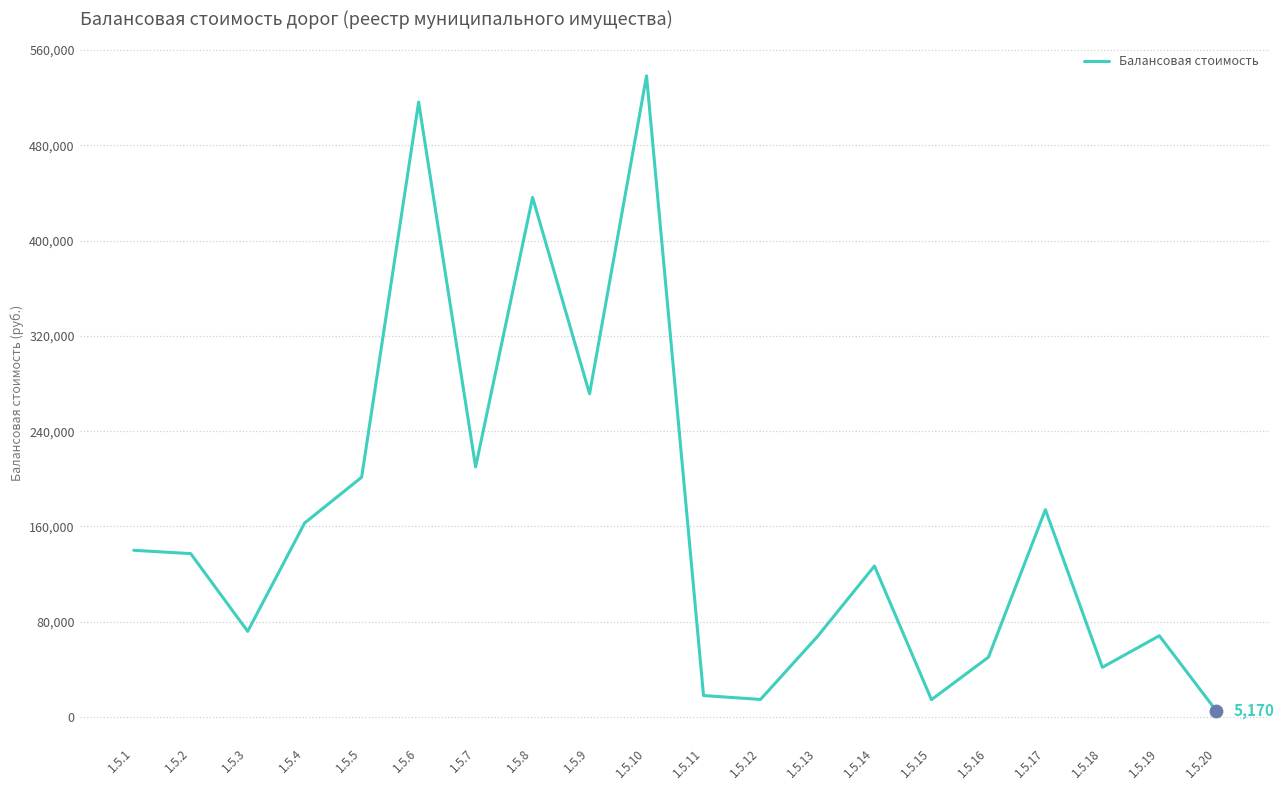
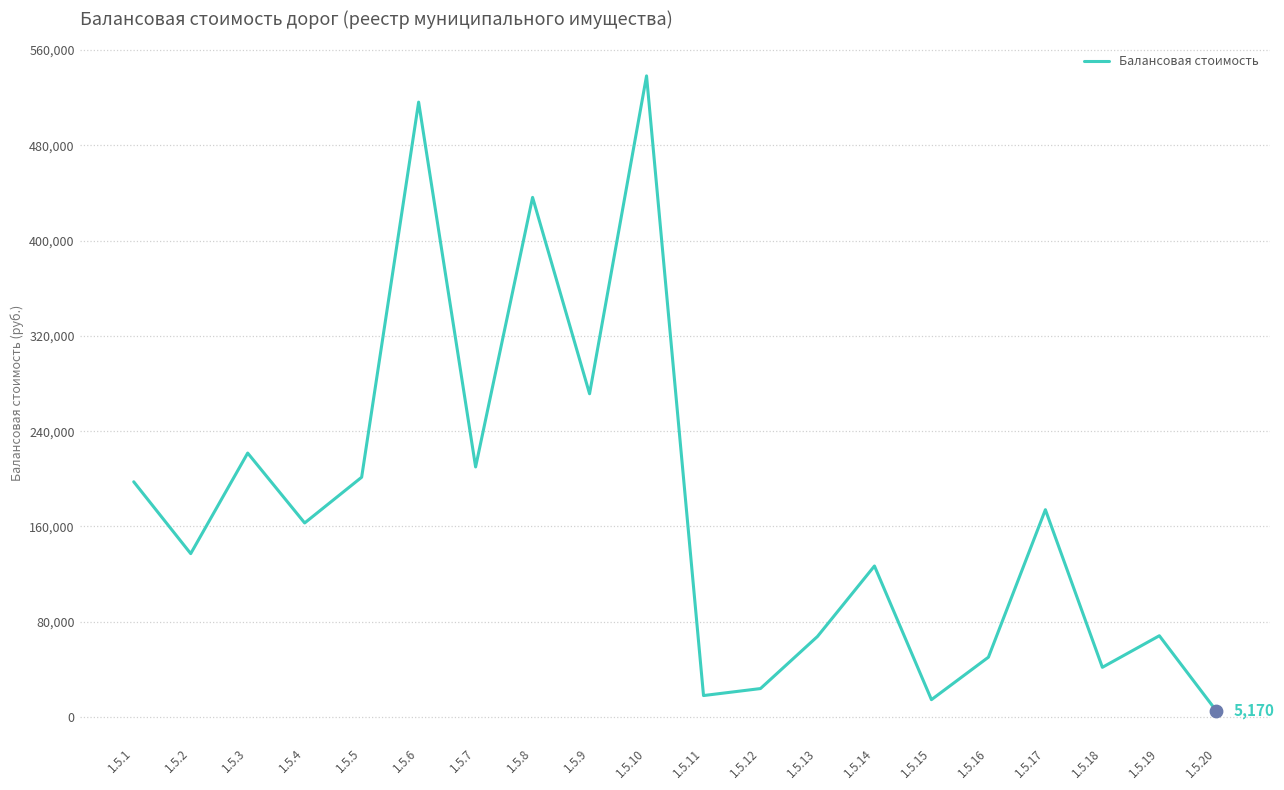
  {
    "Балансовая стоимость": {
-     "1.5.1": "140,000",
+     "1.5.1": "197,000",
      "1.5.2": "137,000",
-     "1.5.3": "72,000",
+     "1.5.3": "222,000",
      "1.5.4": "163,000",
      "1.5.5": "201,000",
      "1.5.6": "516,000",
      "1.5.7": "210,000",
      "1.5.8": "436,000",
      "1.5.9": "271,000",
      "1.5.10": "538,000",
      "1.5.11": "18,000",
-     "1.5.12": "15,000",
+     "1.5.12": "24,000",
      "1.5.13": "68,000",
      "1.5.14": "127,000",
      "1.5.15": "15,000",
      "1.5.16": "50,000",
      "1.5.17": "174,000",
      "1.5.18": "42,000",
      "1.5.19": "68,000"
    }
  }
